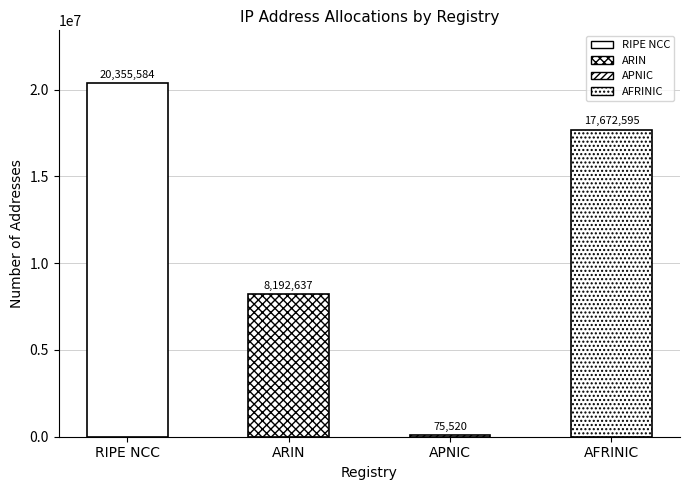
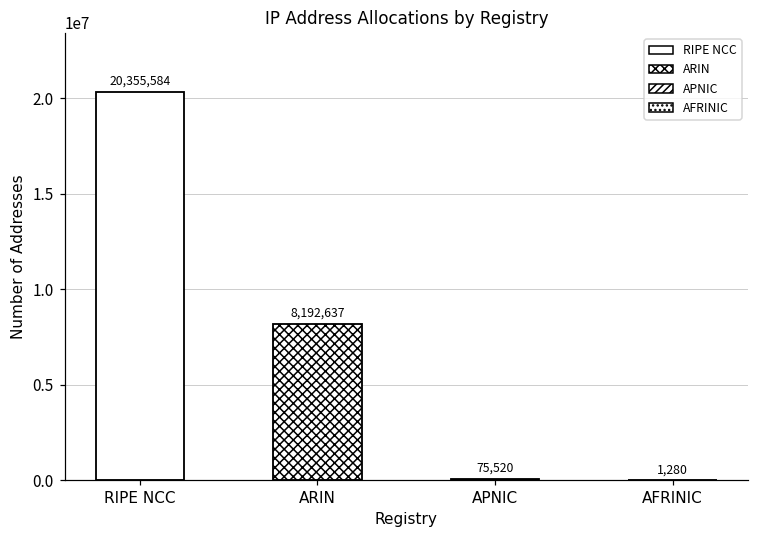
  {
    "RIPE NCC": "20,355,584",
    "ARIN": "8,192,637",
    "APNIC": "75,520",
-   "AFRINIC": "17,672,595"
+   "AFRINIC": "1,280"
  }
